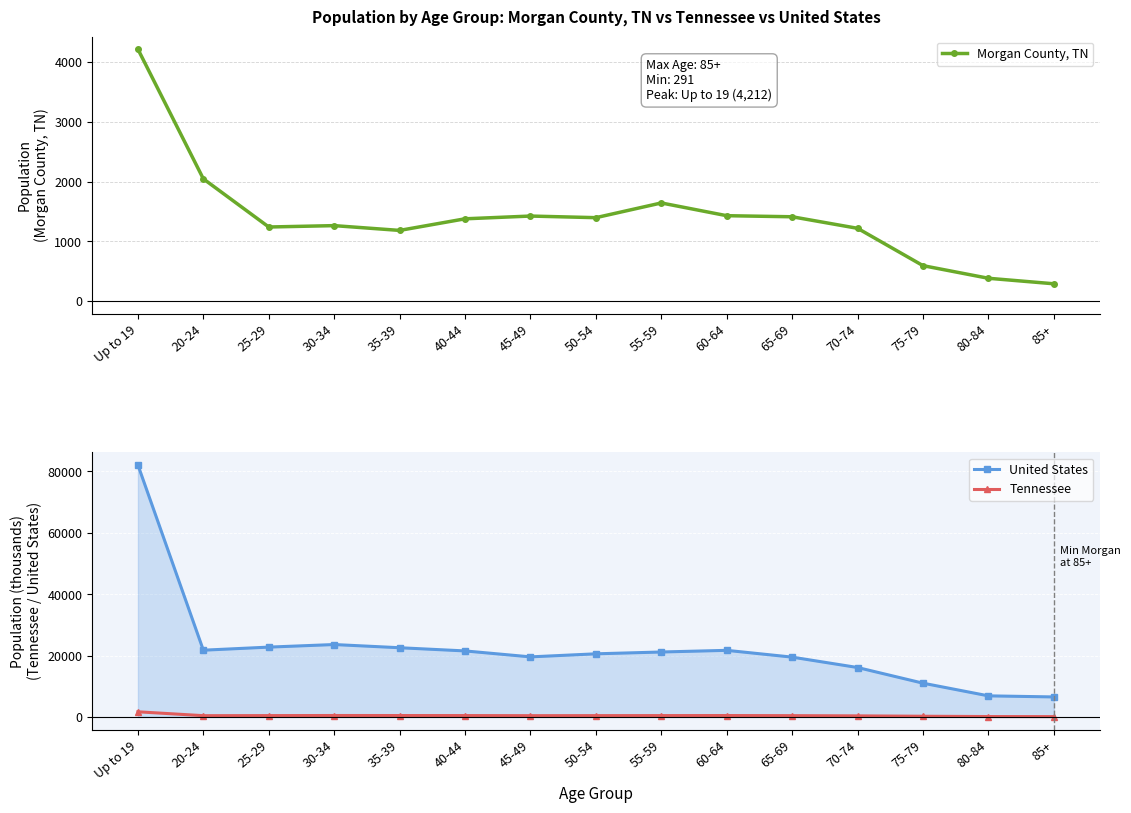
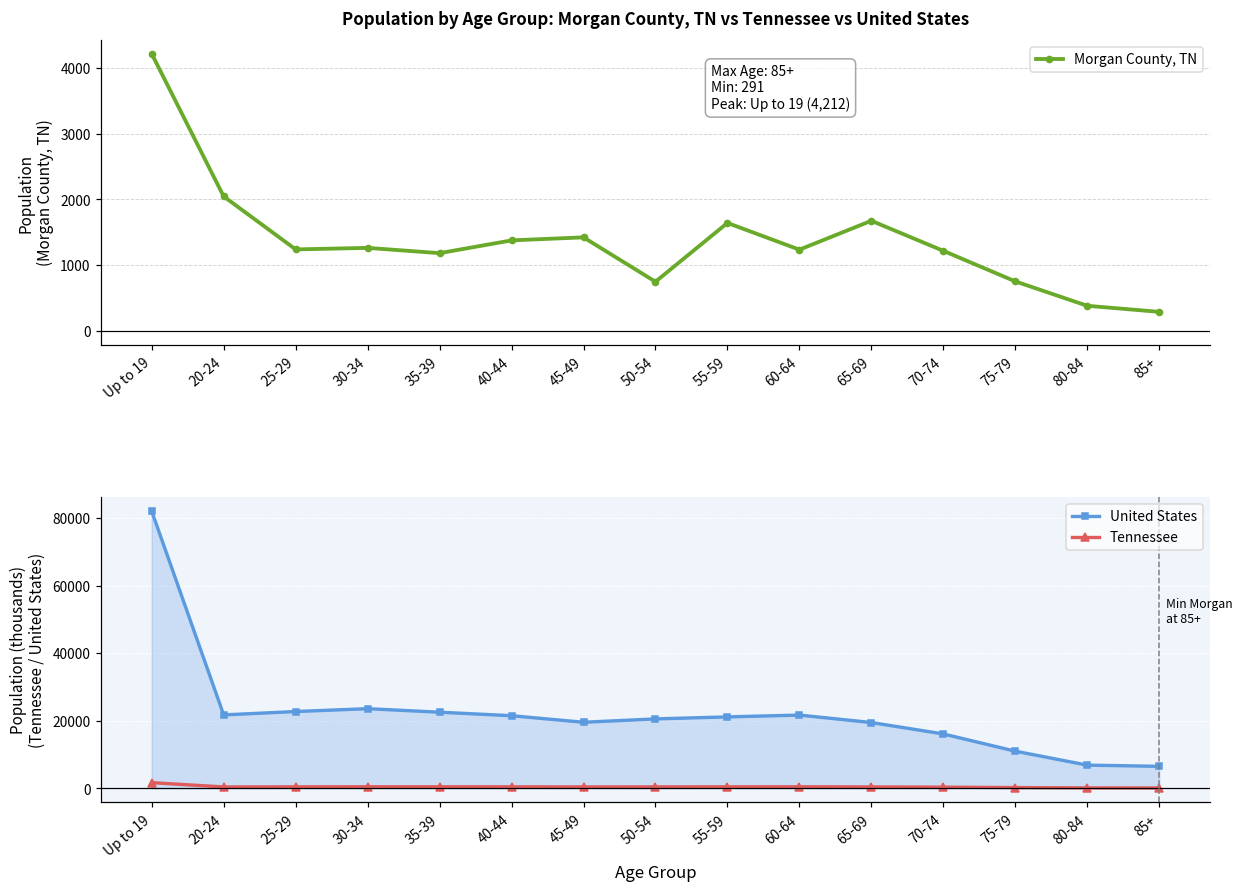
  {
    "Population by Age Group: Morgan County, TN vs Tennessee vs United States": {
      "Up to 19": 4200,
      "20-24": 2000,
      "25-29": 1200,
      "30-34": 1300,
      "35-39": 1200,
      "40-44": 1400,
      "45-49": 1400,
-     "50-54": 1400,
+     "50-54": 700,
      "55-59": 1600,
-     "60-64": 1400,
-     "65-69": 1400,
+     "60-64": 1200,
+     "65-69": 1700,
      "70-74": 1200,
-     "75-79": 600,
+     "75-79": 800,
      "80-84": 400,
      "85+": 300
    }
  }
